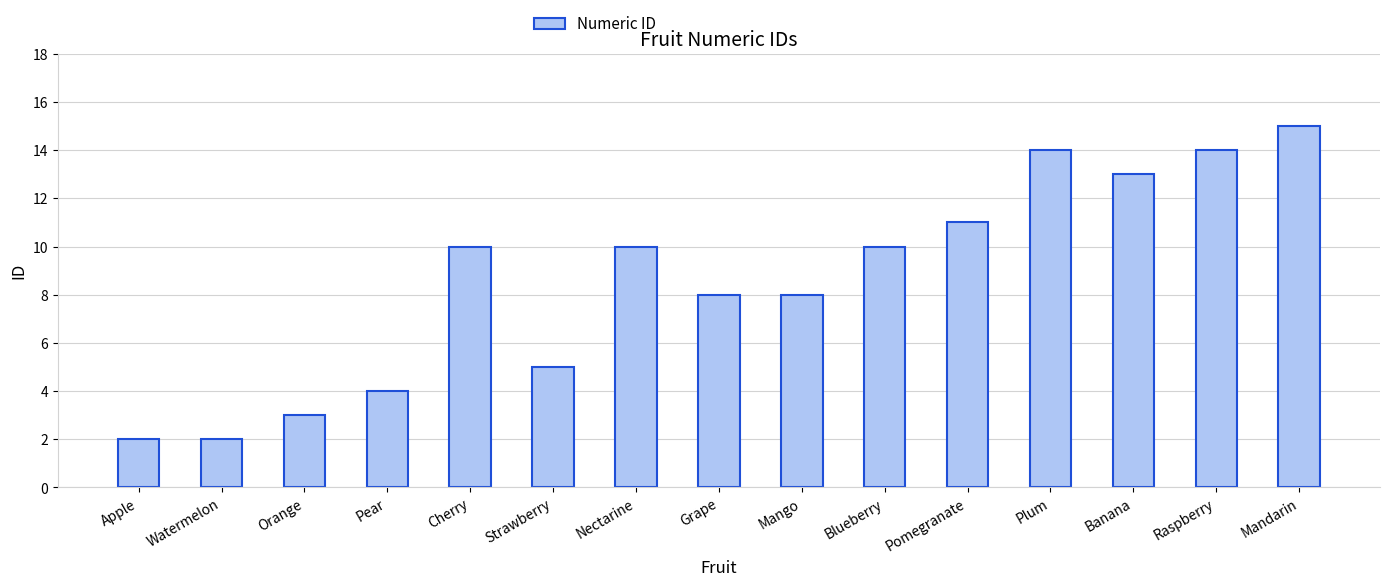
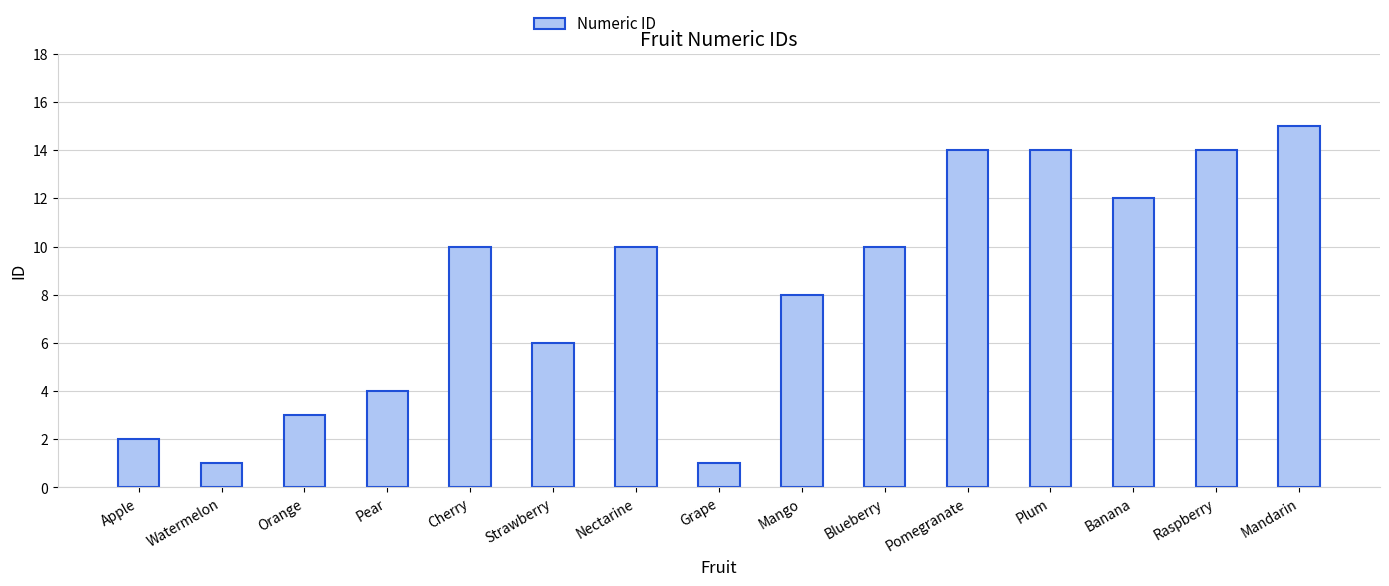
  {
    "Apple": 2,
-   "Watermelon": 2,
+   "Watermelon": 1,
    "Orange": 3,
    "Pear": 4,
    "Cherry": 10,
-   "Strawberry": 5,
+   "Strawberry": 6,
    "Nectarine": 10,
-   "Grape": 8,
+   "Grape": 1,
    "Mango": 8,
    "Blueberry": 10,
-   "Pomegranate": 11,
+   "Pomegranate": 14,
    "Plum": 14,
-   "Banana": 13,
+   "Banana": 12,
    "Raspberry": 14,
    "Mandarin": 15
  }
